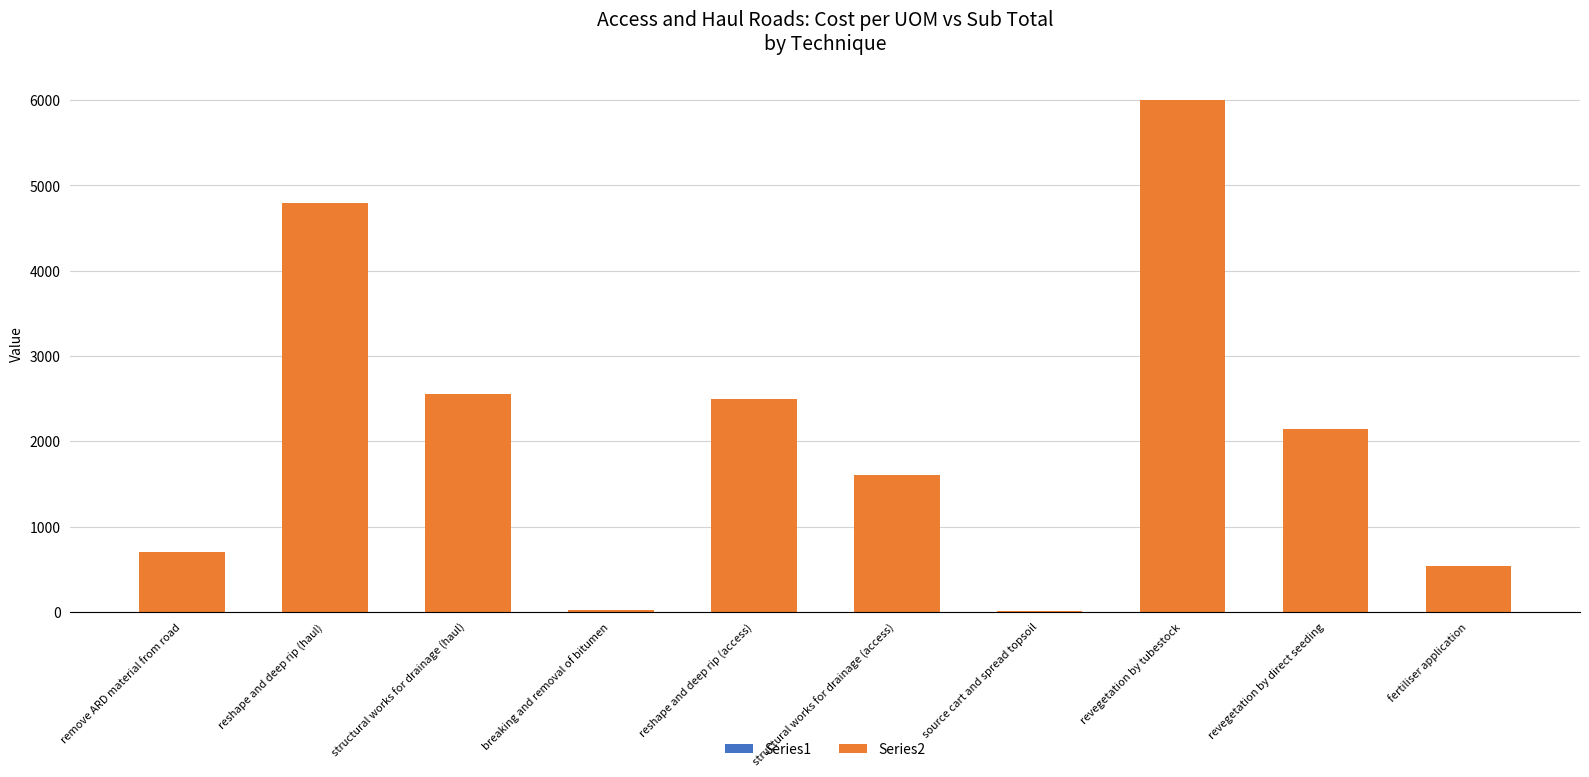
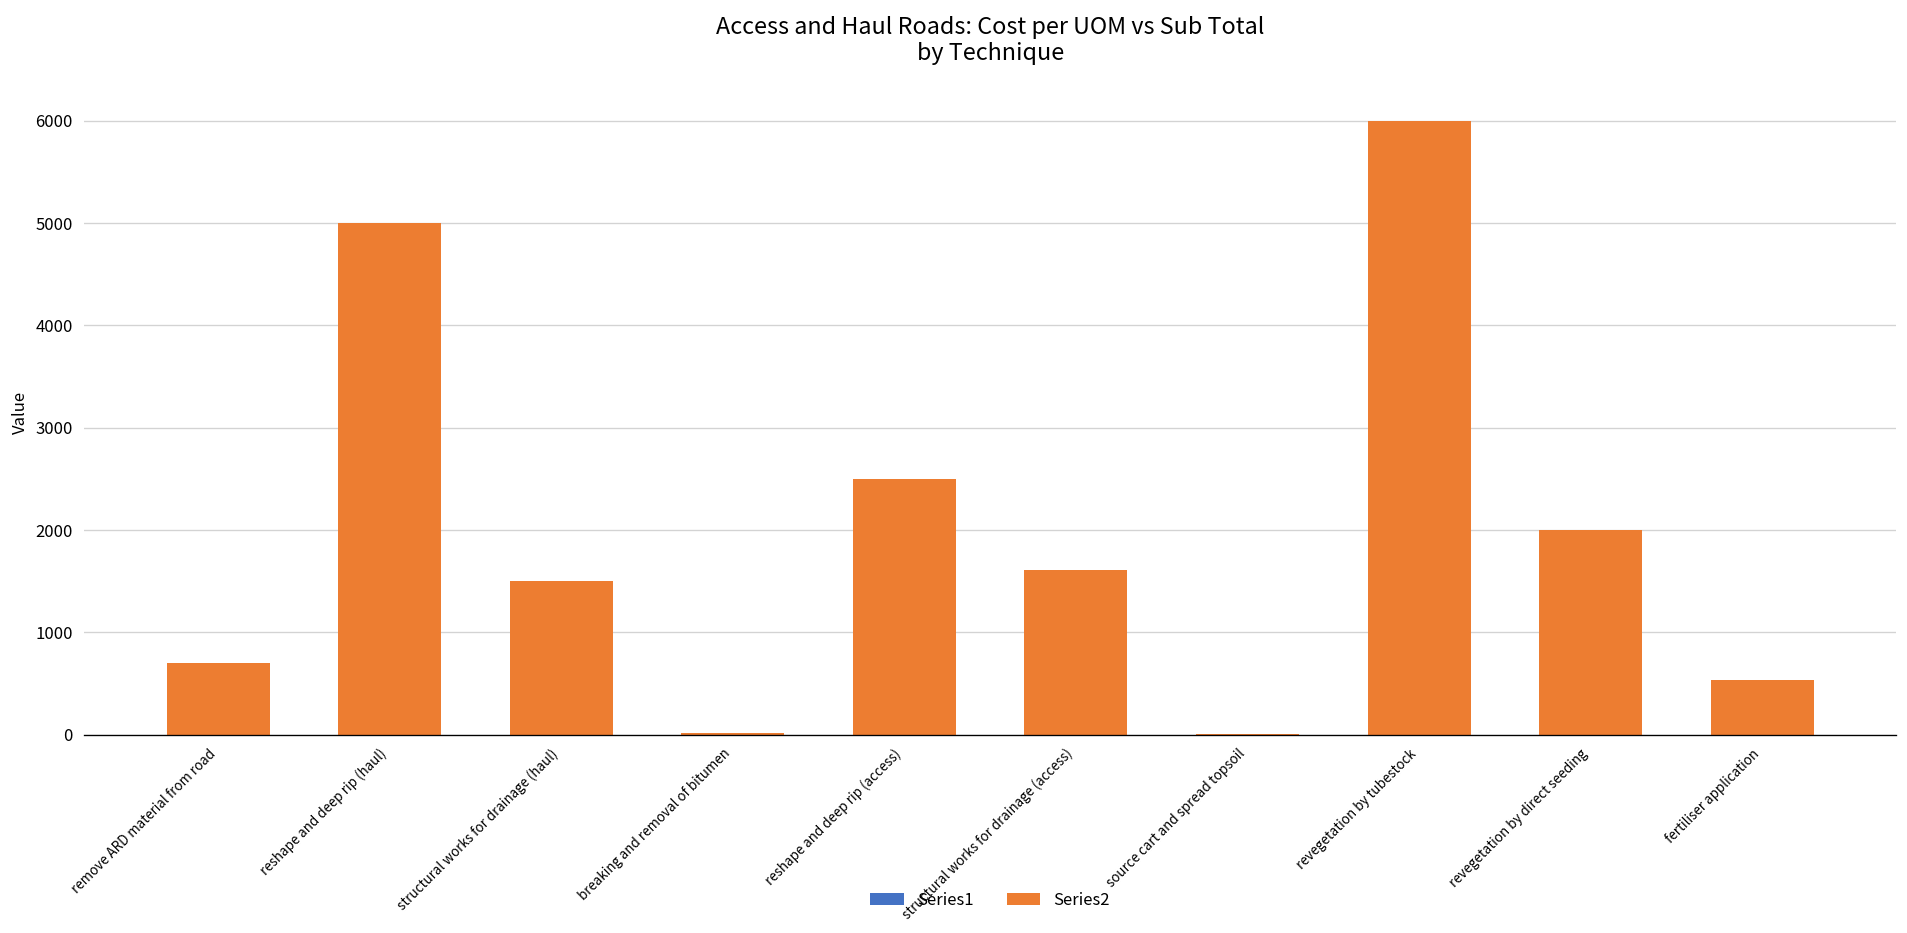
  {
    "Series1": {
      "remove ARD material from road": 0,
      "reshape and deep rip (haul)": 0,
      "structural works for drainage (haul)": 0,
      "breaking and removal of bitumen": 0,
      "reshape and deep rip (access)": 0,
      "structural works for drainage (access)": 0,
      "source cart and spread topsoil": 0,
      "revegetation by tubestock": 0,
      "revegetation by direct seeding": 0,
      "fertiliser application": 0
    },
    "Series2": {
      "remove ARD material from road": 700,
-     "reshape and deep rip (haul)": 4800,
-     "structural works for drainage (haul)": 2600,
+     "reshape and deep rip (haul)": 5000,
+     "structural works for drainage (haul)": 1500,
      "reshape and deep rip (access)": 2500,
      "structural works for drainage (access)": 1600,
      "revegetation by tubestock": 6000,
-     "revegetation by direct seeding": 2100,
+     "revegetation by direct seeding": 2000,
      "fertiliser application": 500
    }
  }
